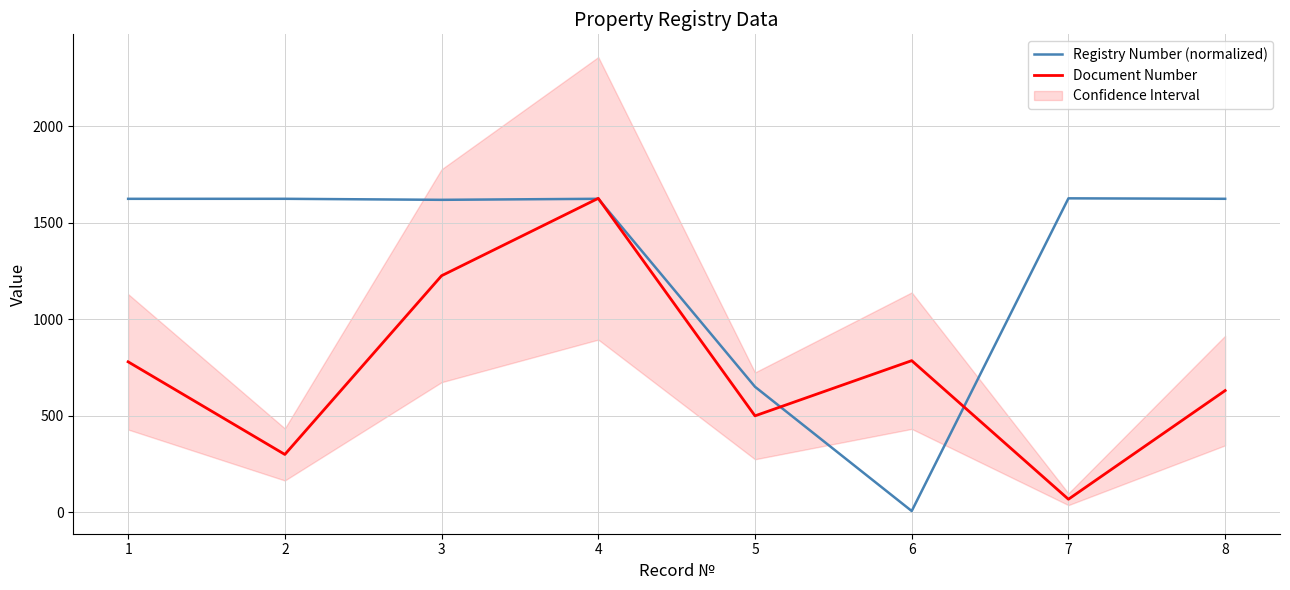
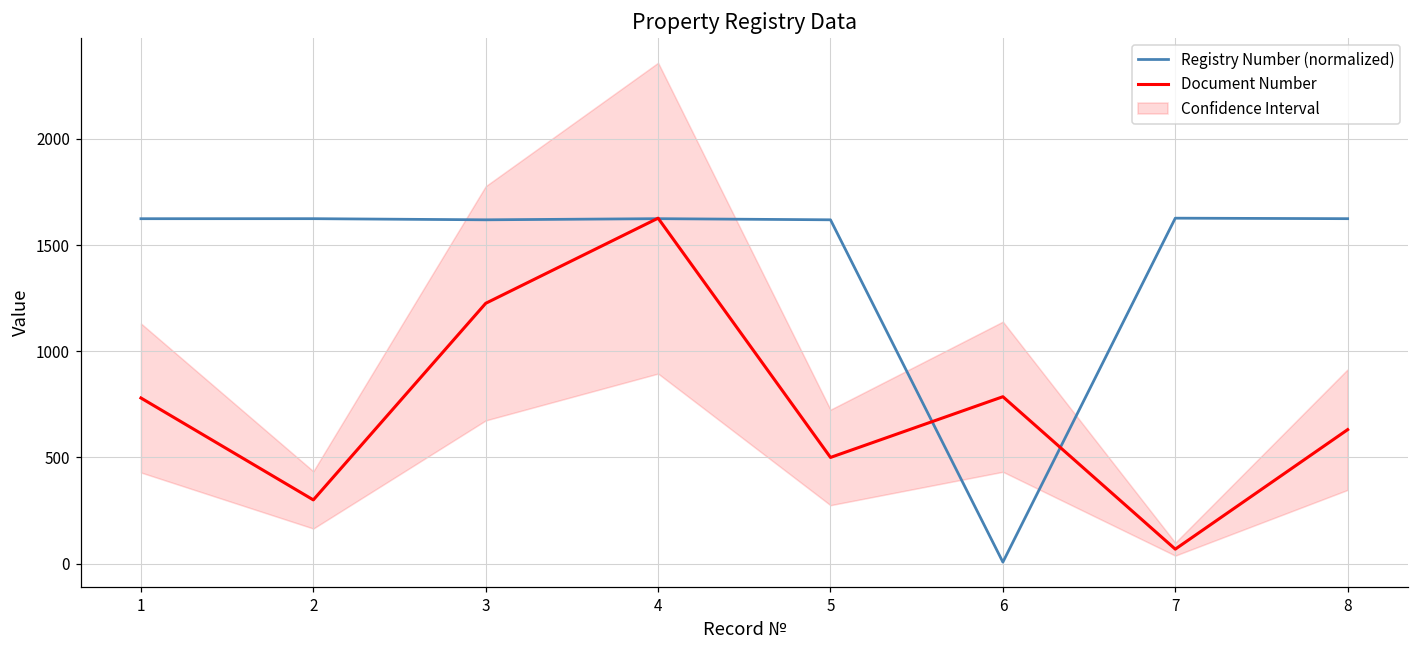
  {
    "Registry Number (normalized)": {
      "1": 1620,
      "2": 1620,
      "3": 1620,
-     "5": 650,
+     "5": 1620,
      "6": 10,
      "7": 1630,
      "8": 1620
    }
  }
